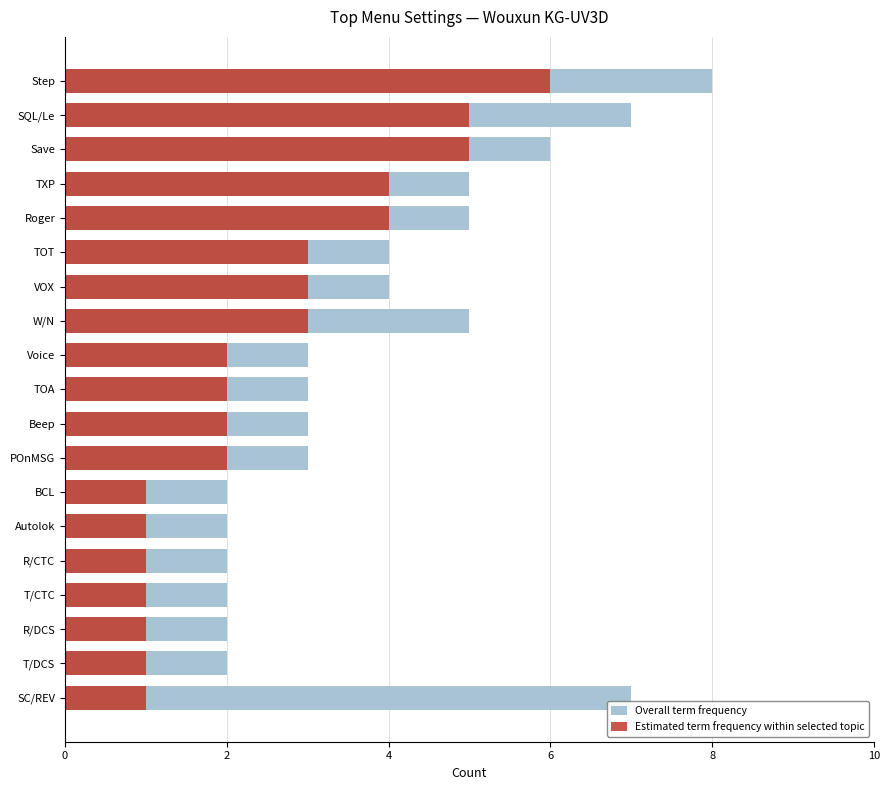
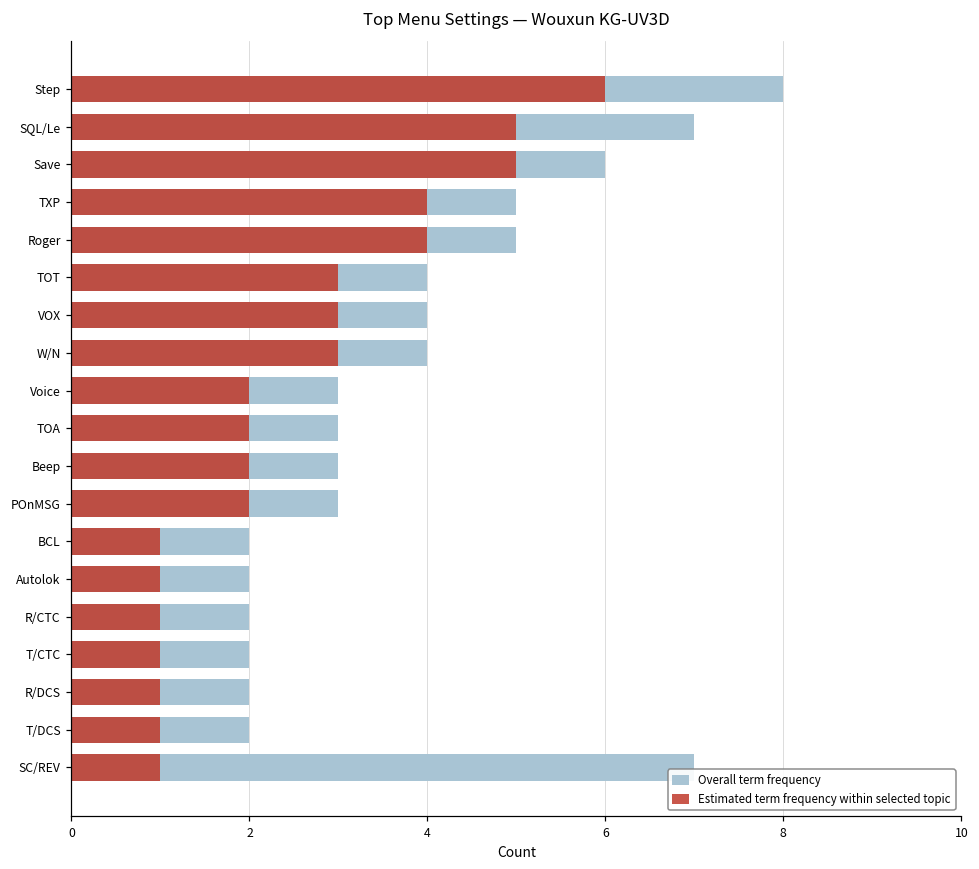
  {
    "Overall term frequency": {
      "Step": 8,
      "SQL/Le": 7,
      "Save": 6,
      "TXP": 5,
      "Roger": 5,
      "TOT": 4,
      "VOX": 4,
-     "W/N": 5,
+     "W/N": 4,
      "Voice": 3,
      "TOA": 3,
      "Beep": 3,
      "POnMSG": 3,
      "BCL": 2,
      "Autolok": 2,
      "R/CTC": 2,
      "T/CTC": 2,
      "R/DCS": 2,
      "T/DCS": 2,
      "SC/REV": 7
    }
  }
